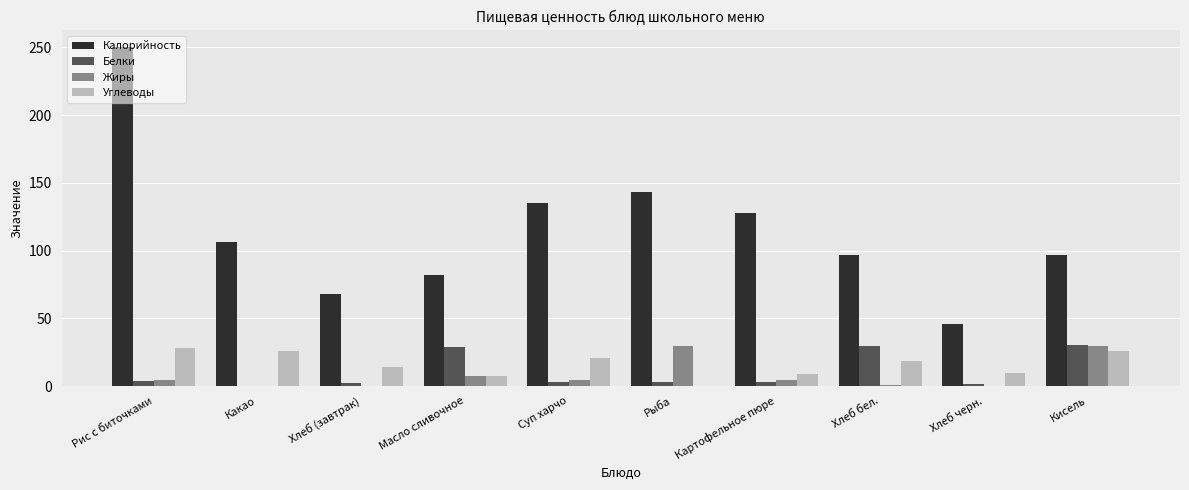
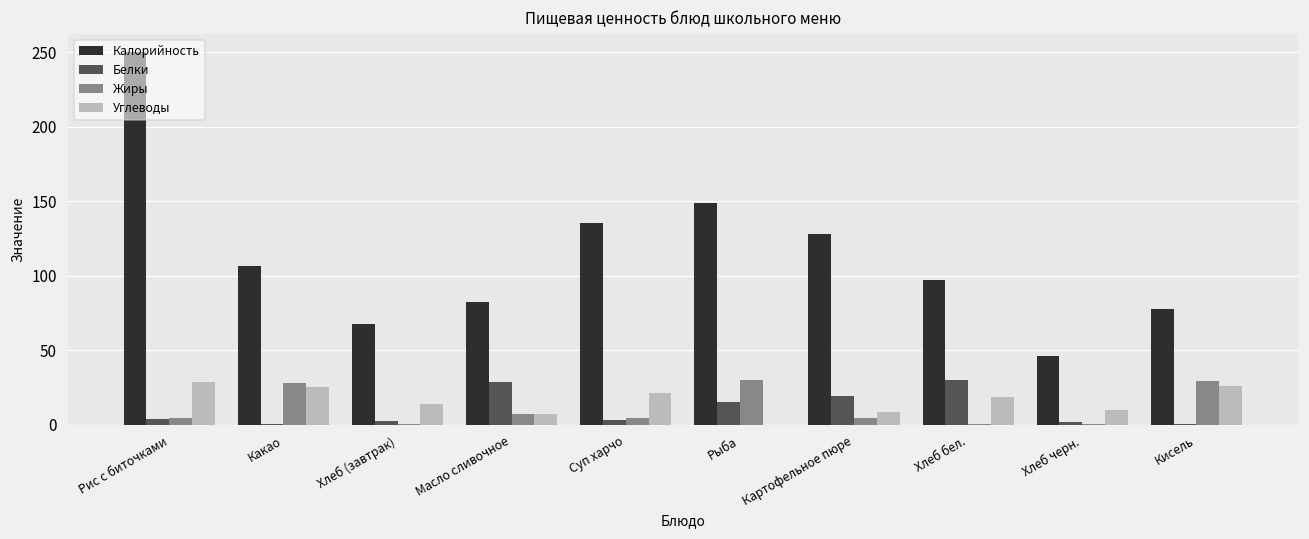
  {
    "Калорийность": {
      "Какао": 106,
      "Хлеб (завтрак)": 68,
      "Масло сливочное": 82,
      "Суп харчо": 135,
-     "Рыба": 143,
+     "Рыба": 149,
      "Картофельное пюре": 128,
      "Хлеб бел.": 97,
      "Хлеб черн.": 46,
-     "Кисель": 97
+     "Кисель": 78
    },
    "Белки": {
      "Рис с биточками": 4,
      "Хлеб (завтрак)": 3,
      "Масло сливочное": 29,
      "Суп харчо": 3,
-     "Рыба": 3,
-     "Картофельное пюре": 3,
+     "Рыба": 15,
+     "Картофельное пюре": 20,
      "Хлеб бел.": 30,
-     "Кисель": 30
+     "Кисель": 0
    },
    "Жиры": {
      "Рис с биточками": 4,
-     "Какао": 0,
+     "Какао": 28,
      "Масло сливочное": 7,
      "Суп харчо": 5,
      "Рыба": 30,
      "Картофельное пюре": 5,
      "Кисель": 30
    },
    "Углеводы": {
      "Рис с биточками": 28,
      "Какао": 26,
      "Хлеб (завтрак)": 14,
      "Масло сливочное": 7,
      "Суп харчо": 21,
      "Рыба": 0,
      "Картофельное пюре": 9,
      "Хлеб бел.": 19,
      "Хлеб черн.": 10,
      "Кисель": 26
    }
  }
